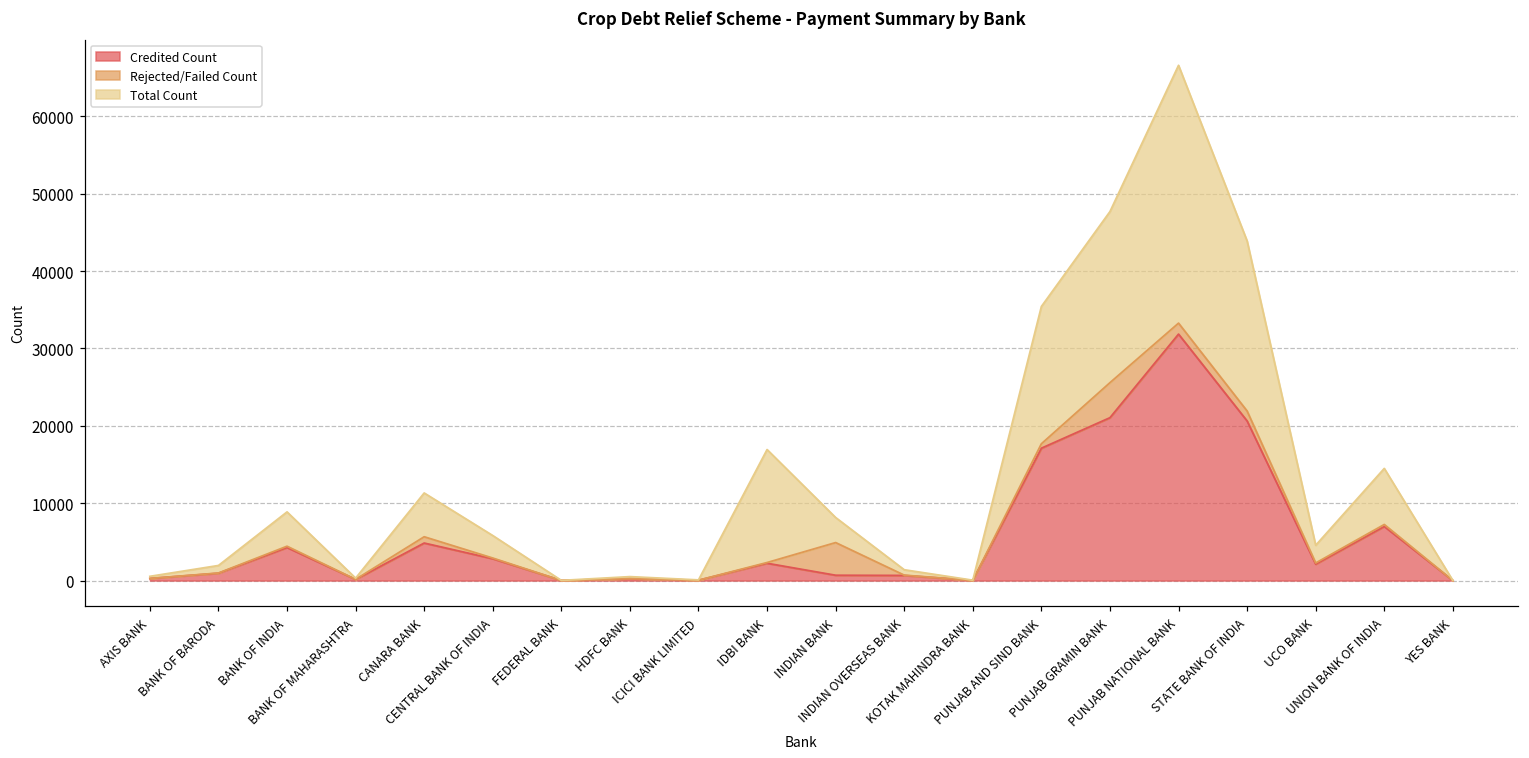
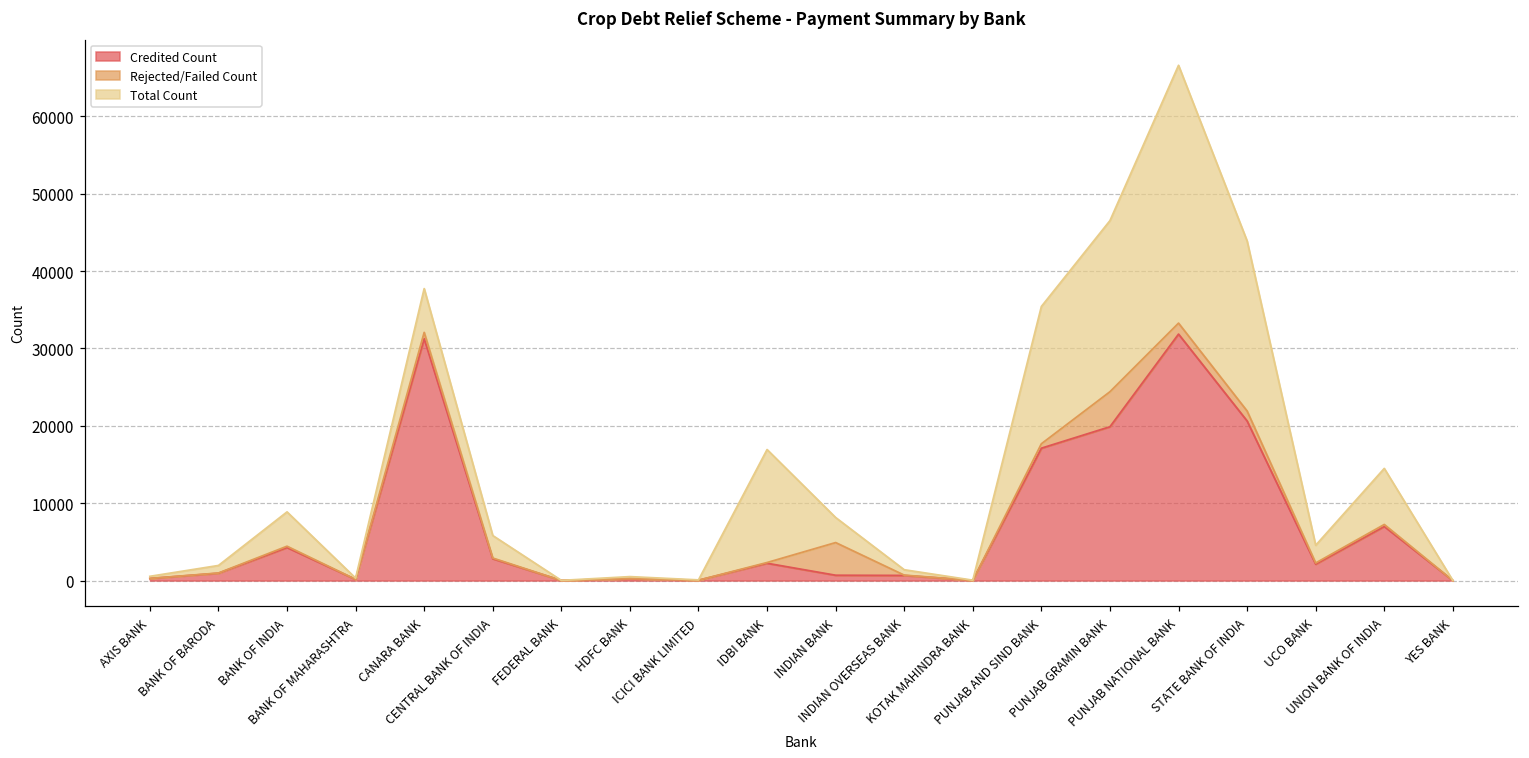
  {
    "Credited Count": {
-     "CANARA BANK": 5000,
+     "CANARA BANK": 31000,
      "INDIAN BANK": 1000,
      "PUNJAB AND SIND BANK": 17000,
-     "PUNJAB GRAMIN BANK": 21000,
+     "PUNJAB GRAMIN BANK": 20000,
      "PUNJAB NATIONAL BANK": 32000,
      "STATE BANK OF INDIA": 21000
    },
    "Rejected/Failed Count": {
      "CANARA BANK": 1000,
      "INDIAN BANK": 4000,
      "PUNJAB AND SIND BANK": 1000,
      "PUNJAB GRAMIN BANK": 5000,
      "PUNJAB NATIONAL BANK": 1000,
      "STATE BANK OF INDIA": 1000
    },
    "Total Count": {
      "BANK OF BARODA": 1000,
      "BANK OF INDIA": 4000,
      "CANARA BANK": 6000,
      "CENTRAL BANK OF INDIA": 3000,
      "IDBI BANK": 15000,
      "INDIAN BANK": 3000,
      "INDIAN OVERSEAS BANK": 1000,
      "PUNJAB AND SIND BANK": 18000,
      "PUNJAB GRAMIN BANK": 22000,
      "PUNJAB NATIONAL BANK": 33000,
      "STATE BANK OF INDIA": 22000,
      "UCO BANK": 2000,
      "UNION BANK OF INDIA": 7000
    }
  }
